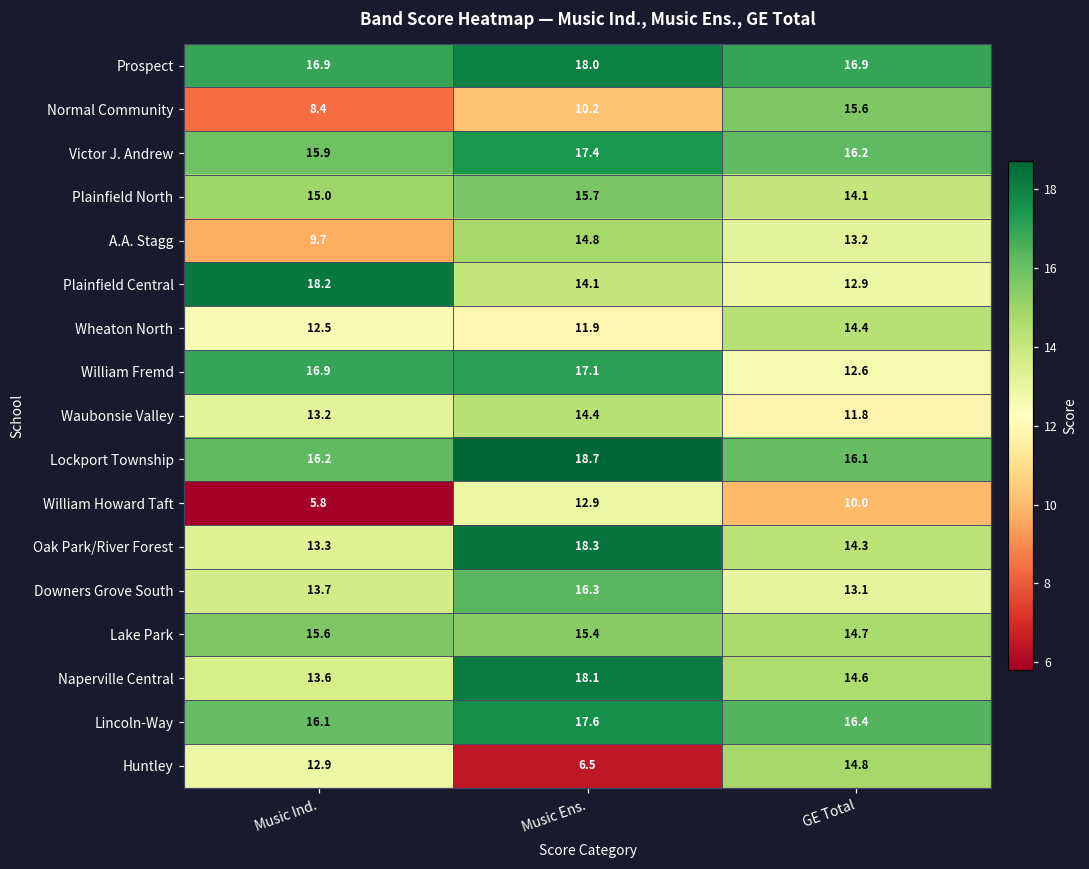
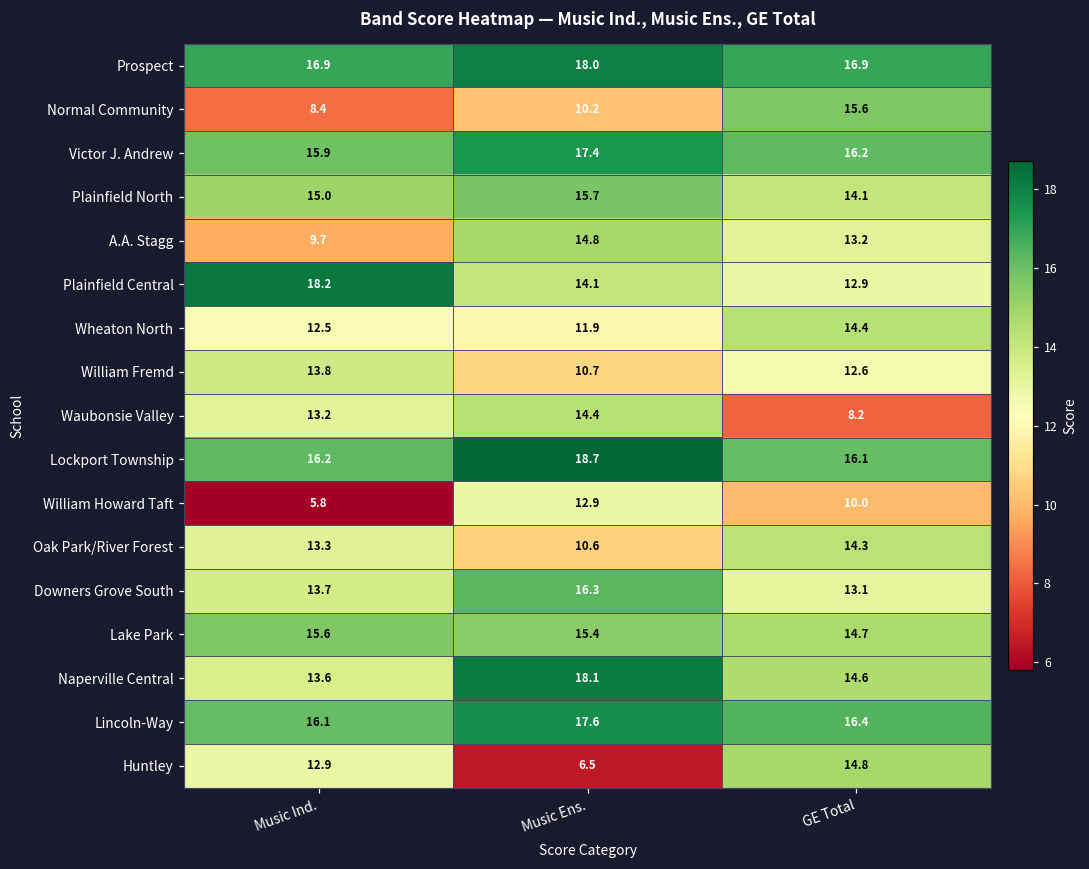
  {
    "Prospect": {
      "Music Ind.": 16.9,
      "Music Ens.": 18.0,
      "GE Total": 16.9
    },
    "Normal Community": {
      "Music Ind.": 8.4,
      "Music Ens.": 10.2,
      "GE Total": 15.6
    },
    "Victor J. Andrew": {
      "Music Ind.": 15.9,
      "Music Ens.": 17.4,
      "GE Total": 16.2
    },
    "Plainfield North": {
      "Music Ind.": 15.0,
      "Music Ens.": 15.7,
      "GE Total": 14.1
    },
    "A.A. Stagg": {
      "Music Ind.": 9.7,
      "Music Ens.": 14.8,
      "GE Total": 13.2
    },
    "Plainfield Central": {
      "Music Ind.": 18.2,
      "Music Ens.": 14.1,
      "GE Total": 12.9
    },
    "Wheaton North": {
      "Music Ind.": 12.5,
      "Music Ens.": 11.9,
      "GE Total": 14.4
    },
    "William Fremd": {
-     "Music Ind.": 16.9,
-     "Music Ens.": 17.1,
+     "Music Ind.": 13.8,
+     "Music Ens.": 10.7,
      "GE Total": 12.6
    },
    "Waubonsie Valley": {
      "Music Ind.": 13.2,
      "Music Ens.": 14.4,
-     "GE Total": 11.8
+     "GE Total": 8.2
    },
    "Lockport Township": {
      "Music Ind.": 16.2,
      "Music Ens.": 18.7,
      "GE Total": 16.1
    },
    "William Howard Taft": {
      "Music Ind.": 5.8,
      "Music Ens.": 12.9,
      "GE Total": 10.0
    },
    "Oak Park/River Forest": {
      "Music Ind.": 13.3,
-     "Music Ens.": 18.3,
+     "Music Ens.": 10.6,
      "GE Total": 14.3
    },
    "Downers Grove South": {
      "Music Ind.": 13.7,
      "Music Ens.": 16.3,
      "GE Total": 13.1
    },
    "Lake Park": {
      "Music Ind.": 15.6,
      "Music Ens.": 15.4,
      "GE Total": 14.7
    },
    "Naperville Central": {
      "Music Ind.": 13.6,
      "Music Ens.": 18.1,
      "GE Total": 14.6
    },
    "Lincoln-Way": {
      "Music Ind.": 16.1,
      "Music Ens.": 17.6,
      "GE Total": 16.4
    },
    "Huntley": {
      "Music Ind.": 12.9,
      "Music Ens.": 6.5,
      "GE Total": 14.8
    }
  }
